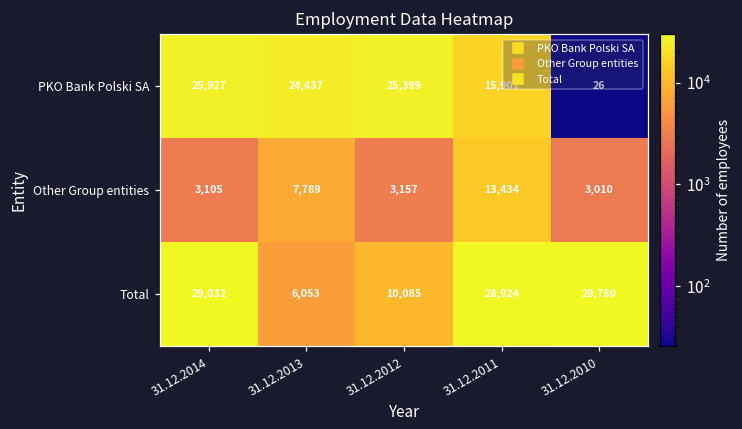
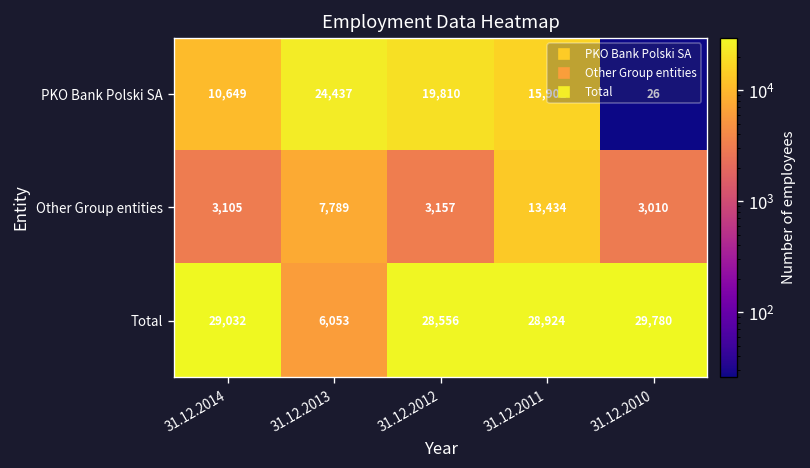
  {
    "PKO Bank Polski SA": {
-     "31.12.2014": "25,927",
+     "31.12.2014": "10,649",
      "31.12.2013": "24,437",
-     "31.12.2012": "25,399"
+     "31.12.2012": "19,810"
    },
    "Other Group entities": {
      "31.12.2014": "3,105",
      "31.12.2013": "7,789",
      "31.12.2012": "3,157",
      "31.12.2011": "13,434",
      "31.12.2010": "3,010"
    },
    "Total": {
      "31.12.2014": "29,032",
      "31.12.2013": "6,053",
-     "31.12.2012": "10,085",
+     "31.12.2012": "28,556",
      "31.12.2011": "28,924",
      "31.12.2010": "29,780"
    }
  }
